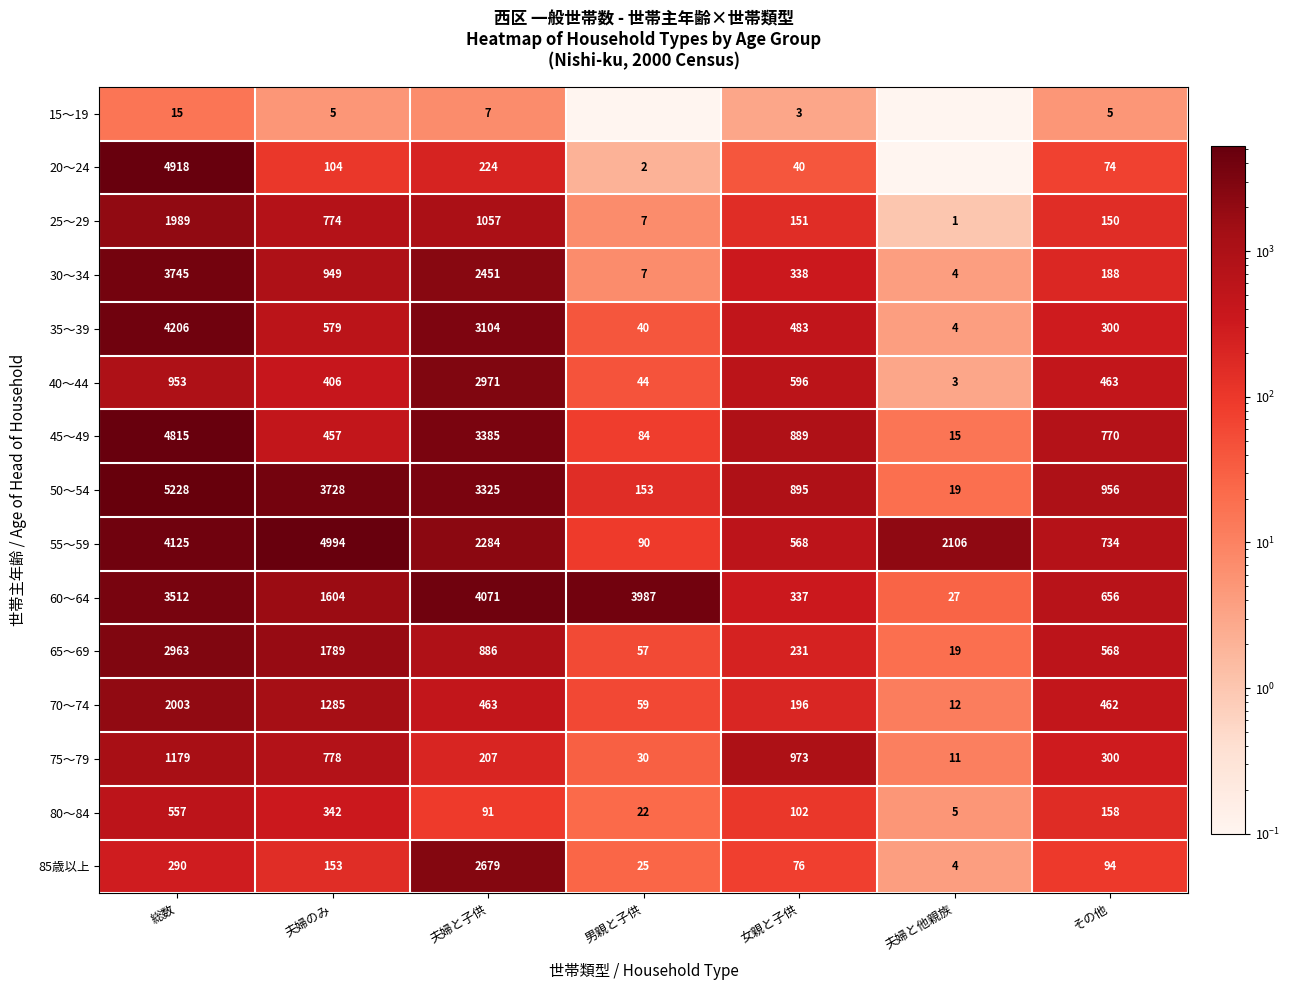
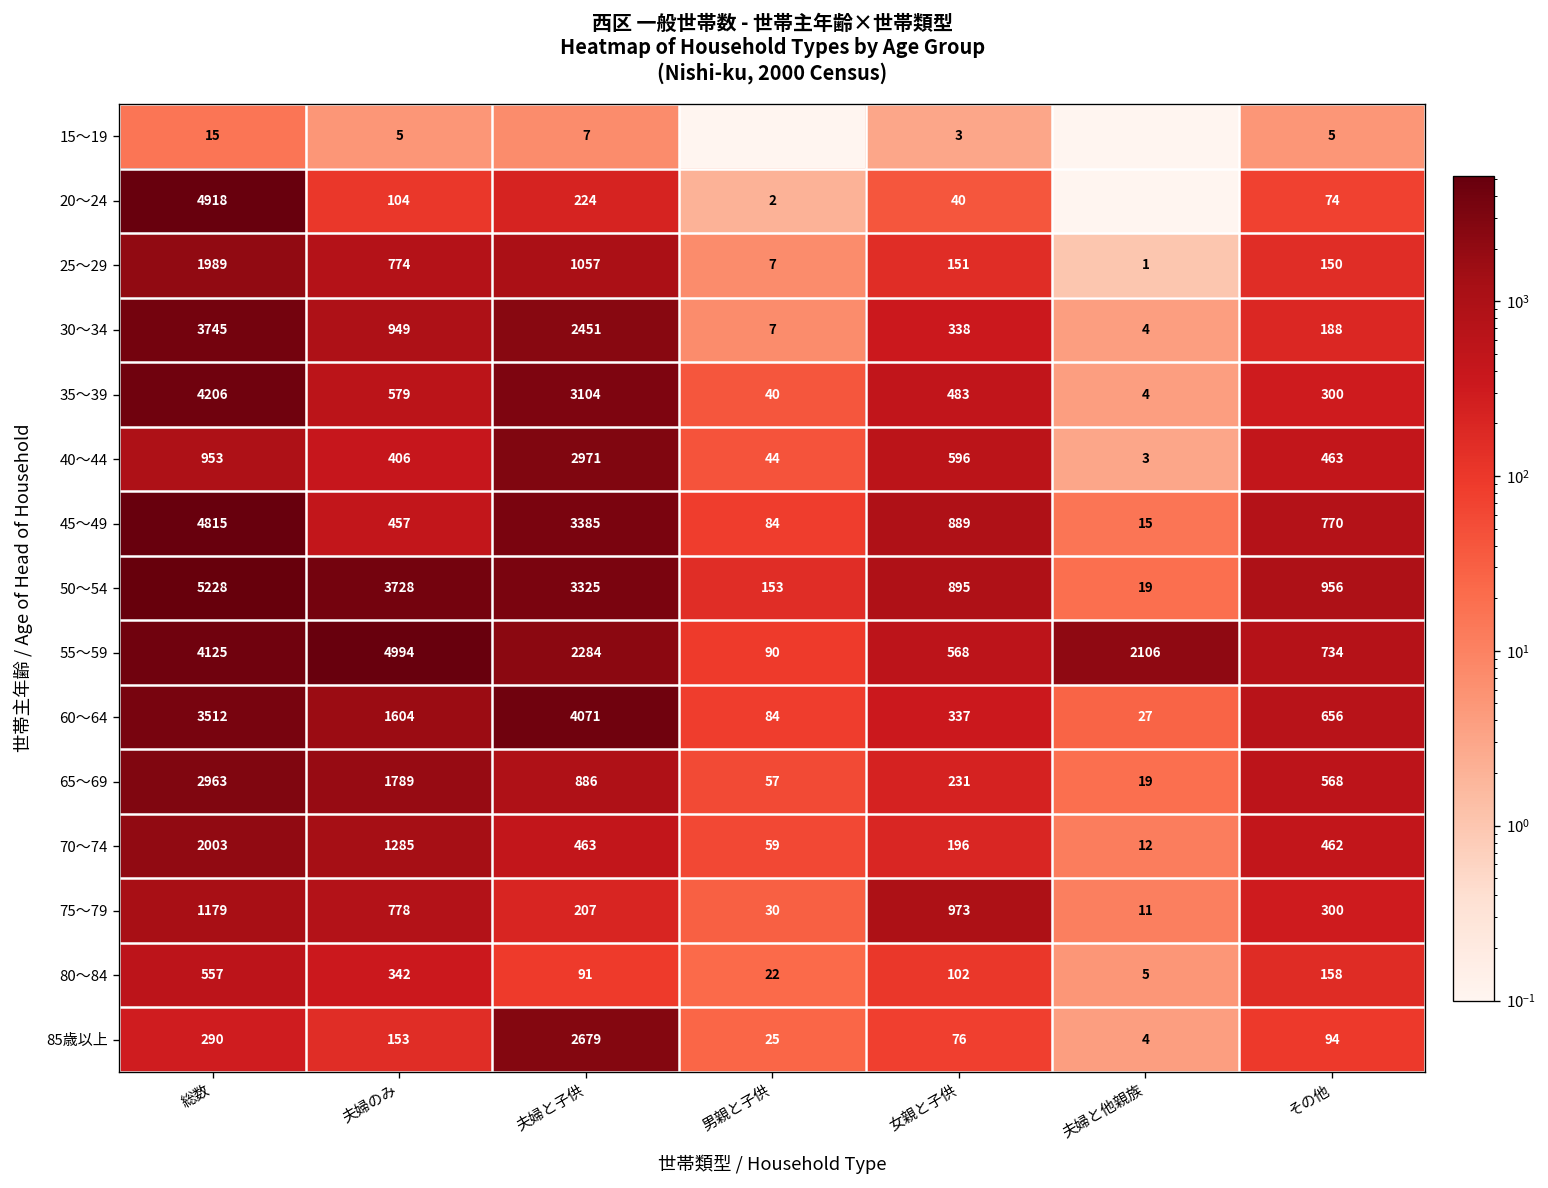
  {
    "15～19": {
      "総数": 15,
      "夫婦のみ": 5,
      "夫婦と子供": 7,
      "女親と子供": 3,
      "その他": 5
    },
    "20～24": {
      "総数": 4918,
      "夫婦のみ": 104,
      "夫婦と子供": 224,
      "男親と子供": 2,
      "女親と子供": 40,
      "その他": 74
    },
    "25～29": {
      "総数": 1989,
      "夫婦のみ": 774,
      "夫婦と子供": 1057,
      "男親と子供": 7,
      "女親と子供": 151,
      "夫婦と他親族": 1,
      "その他": 150
    },
    "30～34": {
      "総数": 3745,
      "夫婦のみ": 949,
      "夫婦と子供": 2451,
      "男親と子供": 7,
      "女親と子供": 338,
      "夫婦と他親族": 4,
      "その他": 188
    },
    "35～39": {
      "総数": 4206,
      "夫婦のみ": 579,
      "夫婦と子供": 3104,
      "男親と子供": 40,
      "女親と子供": 483,
      "夫婦と他親族": 4,
      "その他": 300
    },
    "40～44": {
      "総数": 953,
      "夫婦のみ": 406,
      "夫婦と子供": 2971,
      "男親と子供": 44,
      "女親と子供": 596,
      "夫婦と他親族": 3,
      "その他": 463
    },
    "45～49": {
      "総数": 4815,
      "夫婦のみ": 457,
      "夫婦と子供": 3385,
      "男親と子供": 84,
      "女親と子供": 889,
      "夫婦と他親族": 15,
      "その他": 770
    },
    "50～54": {
      "総数": 5228,
      "夫婦のみ": 3728,
      "夫婦と子供": 3325,
      "男親と子供": 153,
      "女親と子供": 895,
      "夫婦と他親族": 19,
      "その他": 956
    },
    "55～59": {
      "総数": 4125,
      "夫婦のみ": 4994,
      "夫婦と子供": 2284,
      "男親と子供": 90,
      "女親と子供": 568,
      "夫婦と他親族": 2106,
      "その他": 734
    },
    "60～64": {
      "総数": 3512,
      "夫婦のみ": 1604,
      "夫婦と子供": 4071,
-     "男親と子供": 3987,
+     "男親と子供": 84,
      "女親と子供": 337,
      "夫婦と他親族": 27,
      "その他": 656
    },
    "65～69": {
      "総数": 2963,
      "夫婦のみ": 1789,
      "夫婦と子供": 886,
      "男親と子供": 57,
      "女親と子供": 231,
      "夫婦と他親族": 19,
      "その他": 568
    },
    "70～74": {
      "総数": 2003,
      "夫婦のみ": 1285,
      "夫婦と子供": 463,
      "男親と子供": 59,
      "女親と子供": 196,
      "夫婦と他親族": 12,
      "その他": 462
    },
    "75～79": {
      "総数": 1179,
      "夫婦のみ": 778,
      "夫婦と子供": 207,
      "男親と子供": 30,
      "女親と子供": 973,
      "夫婦と他親族": 11,
      "その他": 300
    },
    "80～84": {
      "総数": 557,
      "夫婦のみ": 342,
      "夫婦と子供": 91,
      "男親と子供": 22,
      "女親と子供": 102,
      "夫婦と他親族": 5,
      "その他": 158
    },
    "85歳以上": {
      "総数": 290,
      "夫婦のみ": 153,
      "夫婦と子供": 2679,
      "男親と子供": 25,
      "女親と子供": 76,
      "夫婦と他親族": 4,
      "その他": 94
    }
  }
